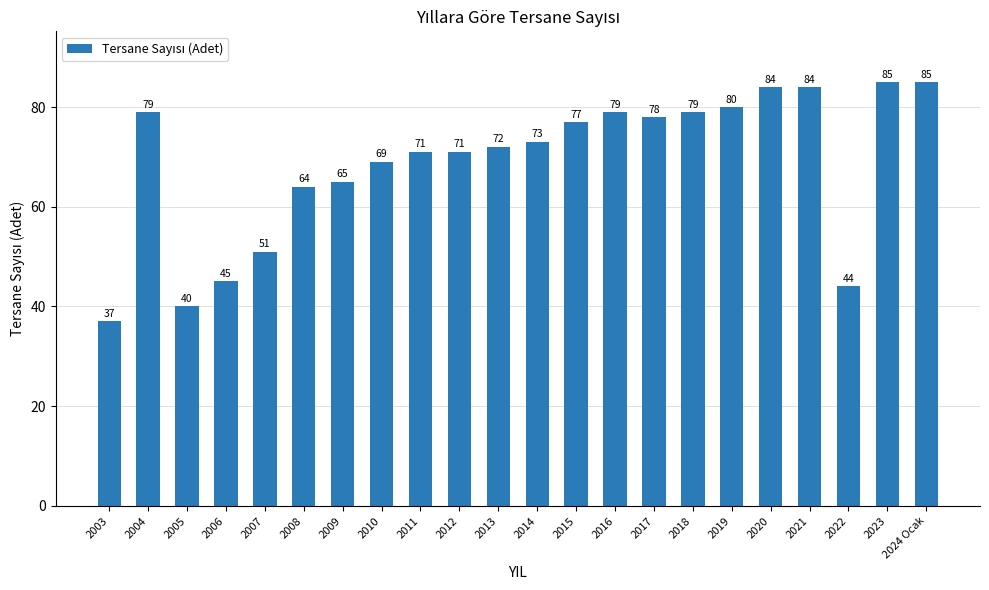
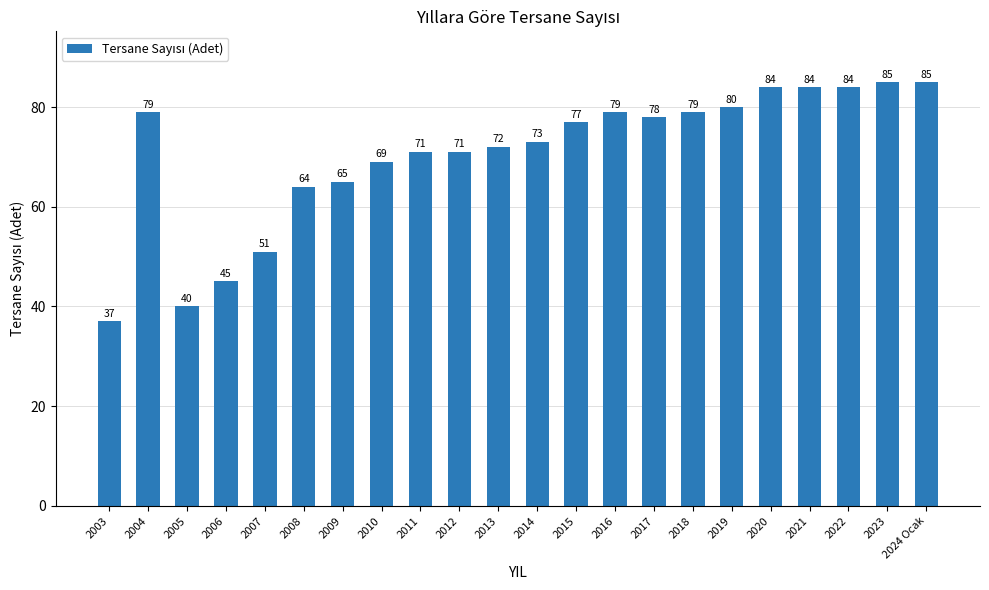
  {
    "2003": 37,
    "2004": 79,
    "2005": 40,
    "2006": 45,
    "2007": 51,
    "2008": 64,
    "2009": 65,
    "2010": 69,
    "2011": 71,
    "2012": 71,
    "2013": 72,
    "2014": 73,
    "2015": 77,
    "2016": 79,
    "2017": 78,
    "2018": 79,
    "2019": 80,
    "2020": 84,
    "2021": 84,
-   "2022": 44,
+   "2022": 84,
    "2023": 85,
    "2024 Ocak": 85
  }
